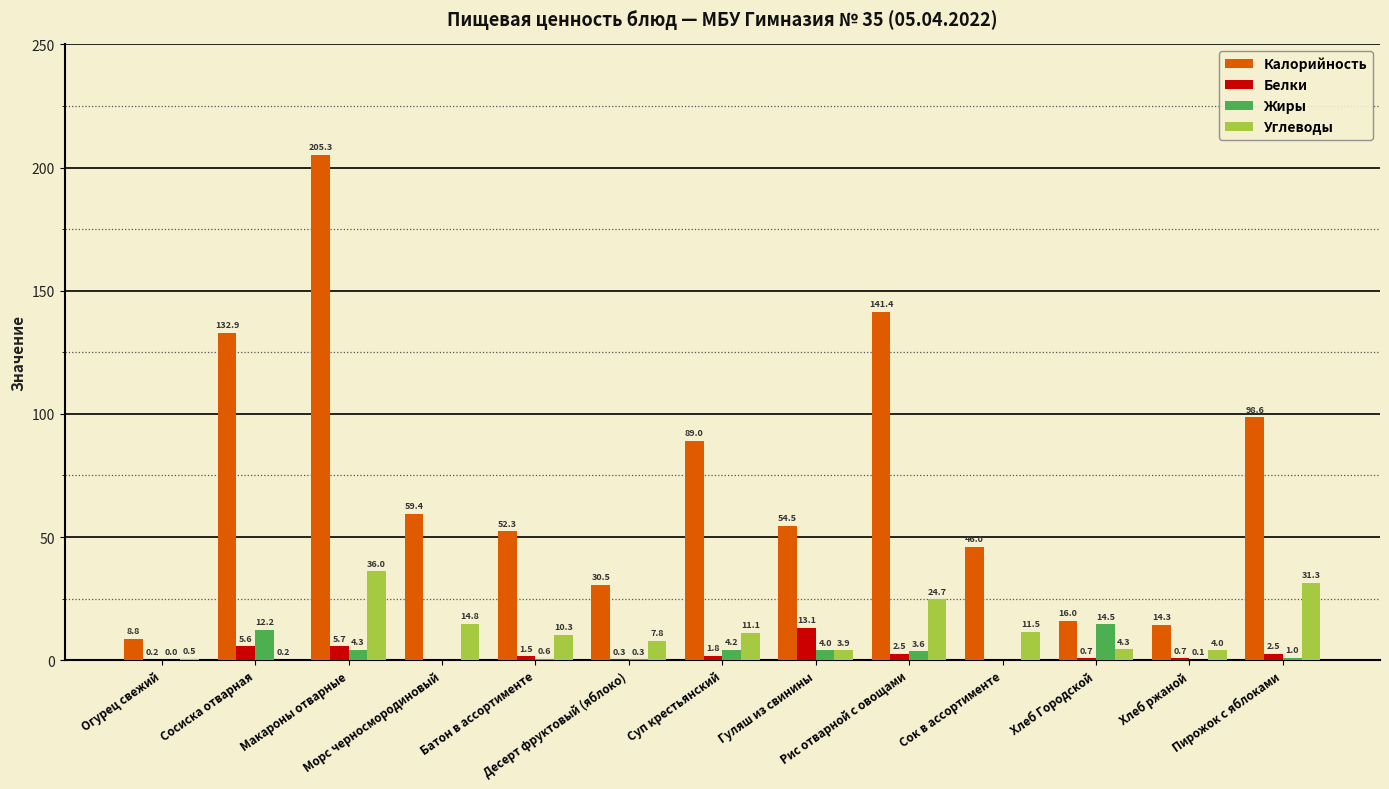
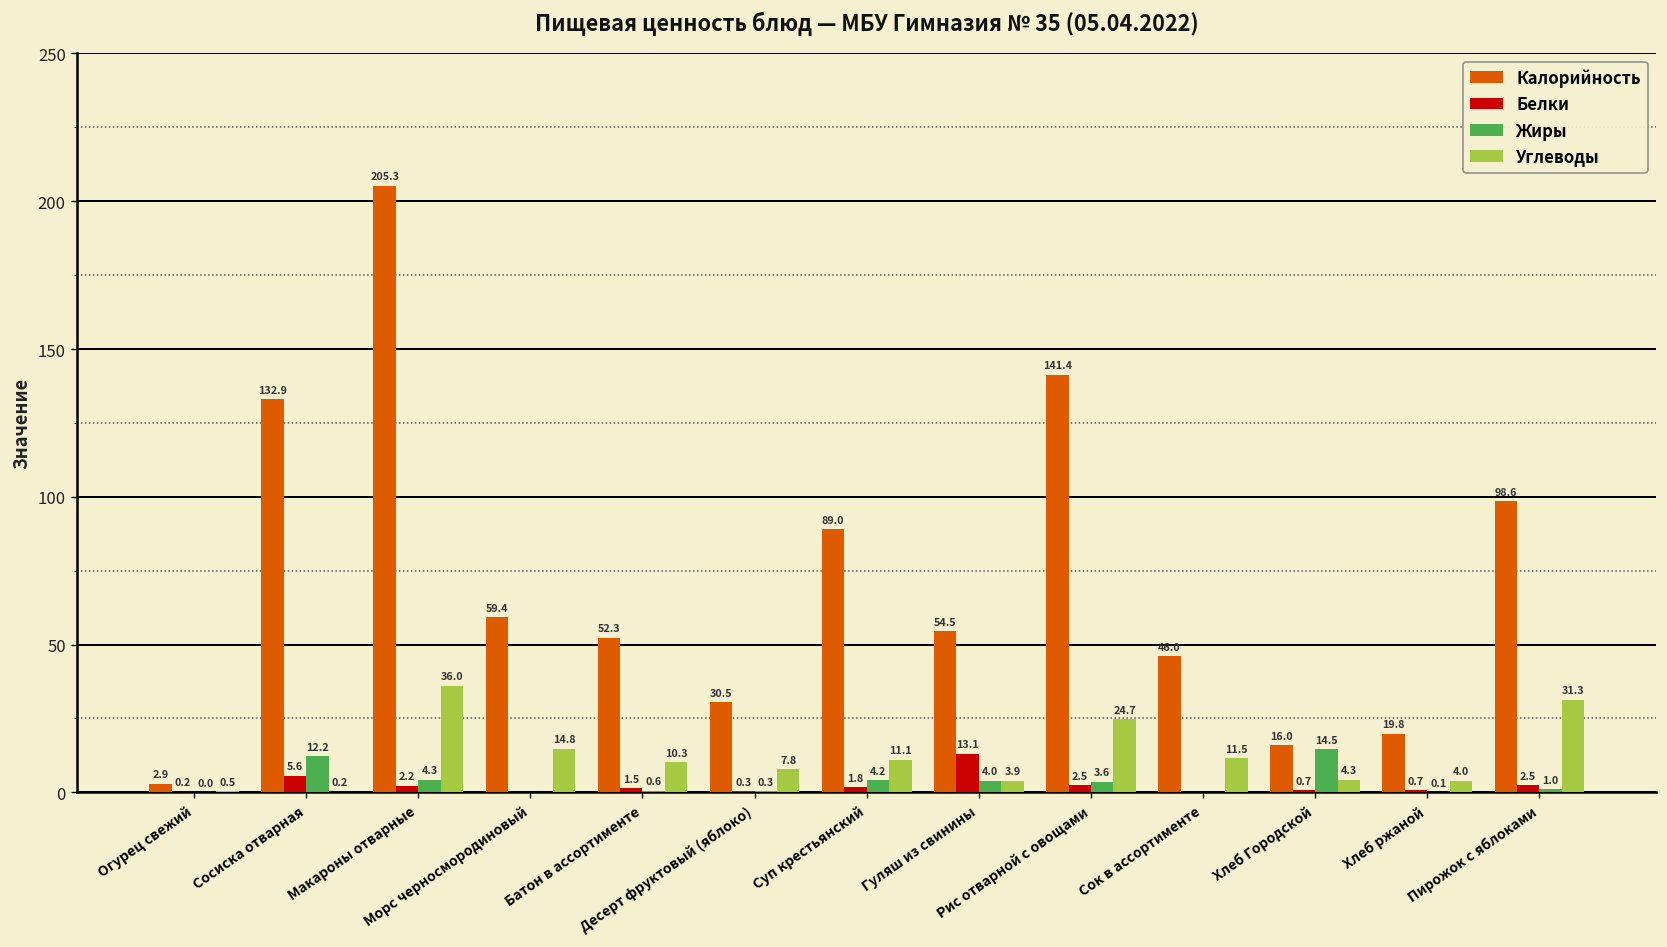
  {
    "Калорийность": {
-     "Огурец свежий": 8.8,
+     "Огурец свежий": 2.9,
      "Сосиска отварная": 132.9,
      "Макароны отварные": 205.3,
      "Морс черносмородиновый": 59.4,
      "Батон в ассортименте": 52.3,
      "Десерт фруктовый (яблоко)": 30.5,
      "Суп крестьянский": 89.0,
      "Гуляш из свинины": 54.5,
      "Рис отварной с овощами": 141.4,
      "Сок в ассортименте": 46.0,
      "Хлеб Городской": 16.0,
-     "Хлеб ржаной": 14.3,
+     "Хлеб ржаной": 19.8,
      "Пирожок с яблоками": 98.6
    },
    "Белки": {
      "Огурец свежий": 0.2,
      "Сосиска отварная": 5.6,
-     "Макароны отварные": 5.7,
+     "Макароны отварные": 2.2,
      "Батон в ассортименте": 1.5,
      "Десерт фруктовый (яблоко)": 0.3,
      "Суп крестьянский": 1.8,
      "Гуляш из свинины": 13.1,
      "Рис отварной с овощами": 2.5,
      "Хлеб Городской": 0.7,
      "Хлеб ржаной": 0.7,
      "Пирожок с яблоками": 2.5
    },
    "Жиры": {
      "Огурец свежий": 0.0,
      "Сосиска отварная": 12.2,
      "Макароны отварные": 4.3,
      "Батон в ассортименте": 0.6,
      "Десерт фруктовый (яблоко)": 0.3,
      "Суп крестьянский": 4.2,
      "Гуляш из свинины": 4.0,
      "Рис отварной с овощами": 3.6,
      "Хлеб Городской": 14.5,
      "Хлеб ржаной": 0.1,
      "Пирожок с яблоками": 1.0
    },
    "Углеводы": {
      "Огурец свежий": 0.5,
      "Сосиска отварная": 0.2,
      "Макароны отварные": 36.0,
      "Морс черносмородиновый": 14.8,
      "Батон в ассортименте": 10.3,
      "Десерт фруктовый (яблоко)": 7.8,
      "Суп крестьянский": 11.1,
      "Гуляш из свинины": 3.9,
      "Рис отварной с овощами": 24.7,
      "Сок в ассортименте": 11.5,
      "Хлеб Городской": 4.3,
      "Хлеб ржаной": 4.0,
      "Пирожок с яблоками": 31.3
    }
  }
